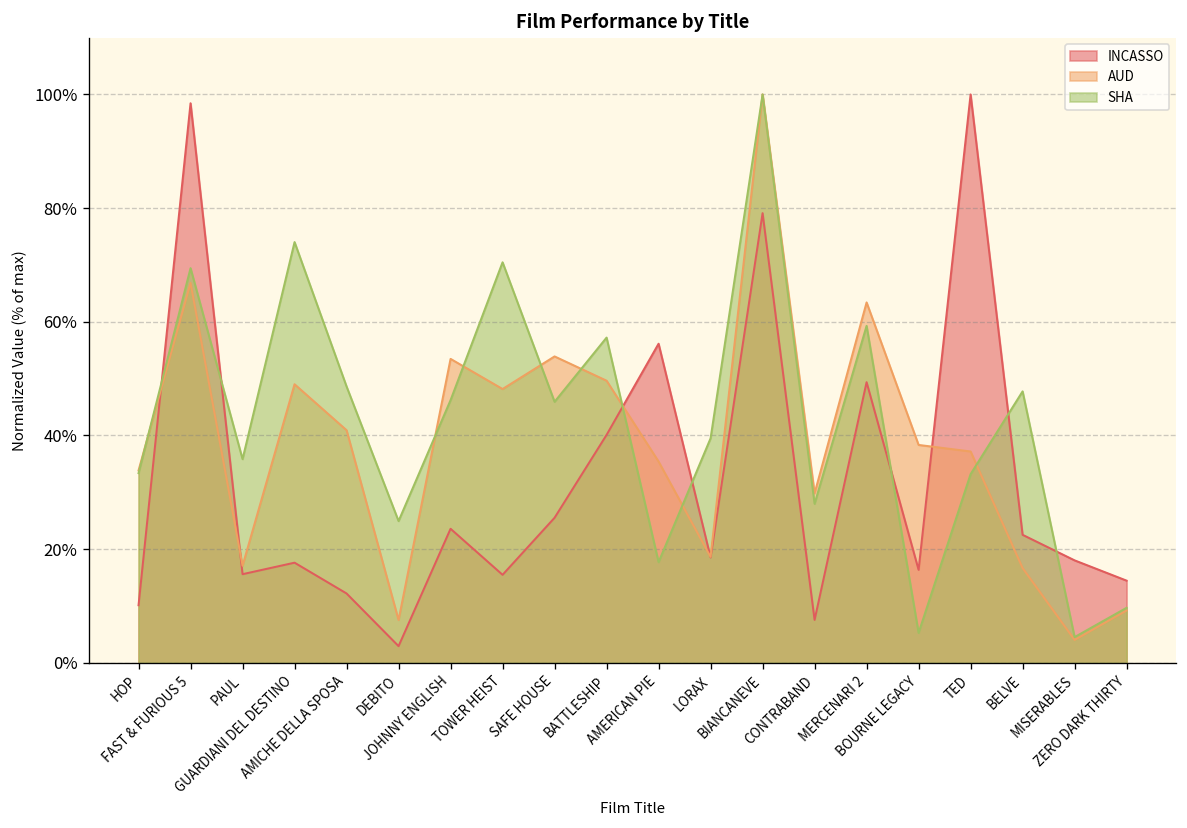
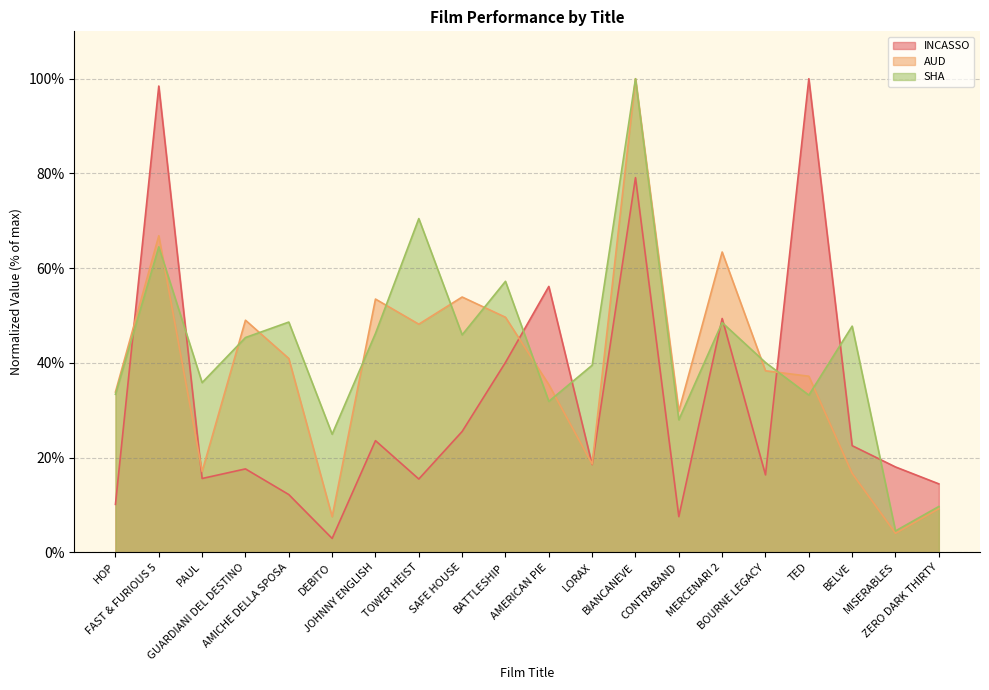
  {
    "SHA": {
-     "FAST & FURIOUS 5": "69%",
+     "FAST & FURIOUS 5": "65%",
      "PAUL": "36%",
-     "GUARDIANI DEL DESTINO": "74%",
+     "GUARDIANI DEL DESTINO": "45%",
      "AMICHE DELLA SPOSA": "49%",
      "DEBITO": "25%",
      "JOHNNY ENGLISH": "46%",
      "TOWER HEIST": "70%",
      "SAFE HOUSE": "46%",
      "BATTLESHIP": "57%",
-     "AMERICAN PIE": "18%",
+     "AMERICAN PIE": "32%",
      "LORAX": "40%",
      "CONTRABAND": "28%",
-     "MERCENARI 2": "59%",
-     "BOURNE LEGACY": "5%",
+     "MERCENARI 2": "49%",
+     "BOURNE LEGACY": "40%",
      "TED": "33%",
      "BELVE": "48%"
    }
  }
